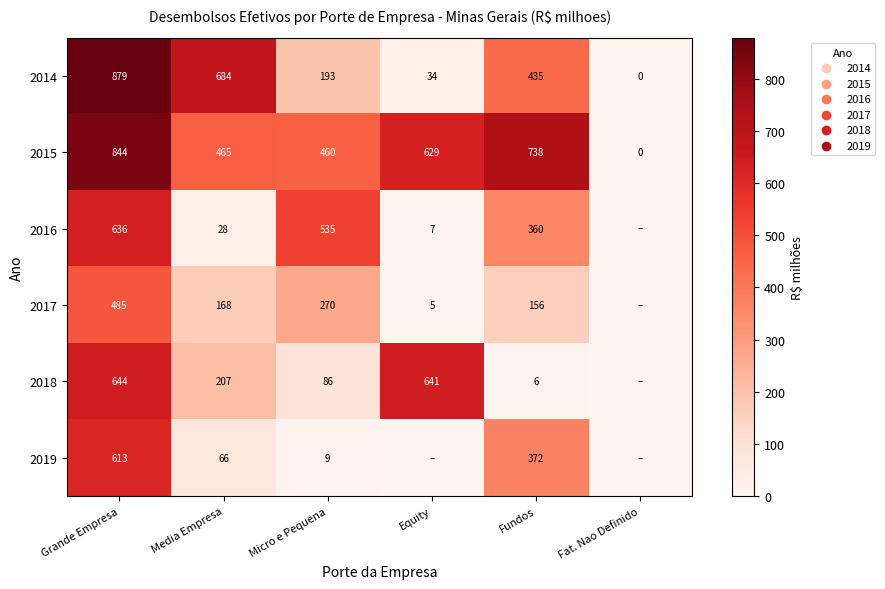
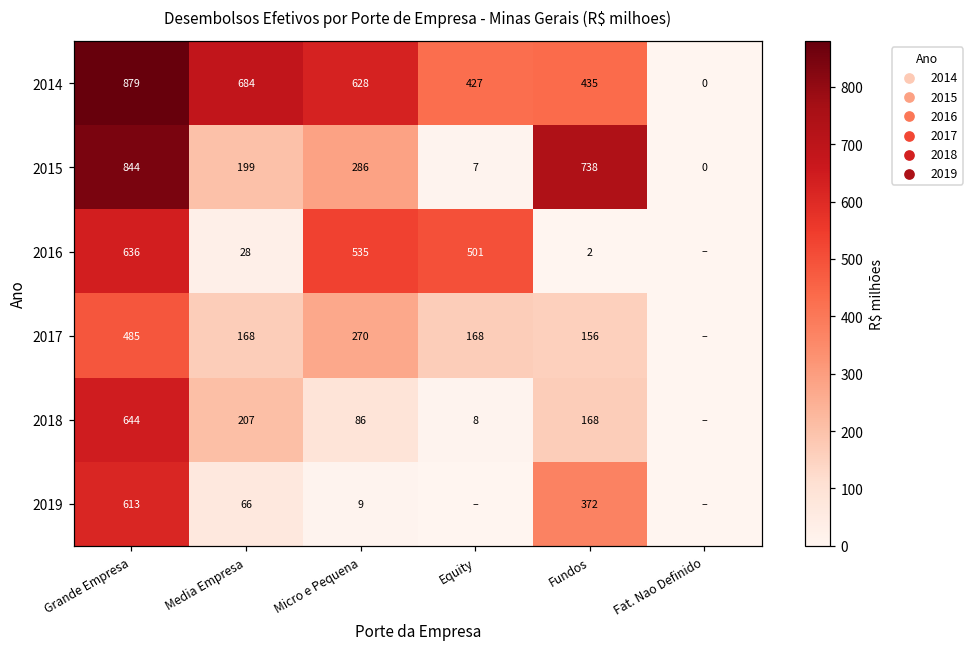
  {
    "2014": {
      "Grande Empresa": 879,
      "Media Empresa": 684,
-     "Micro e Pequena": 193,
-     "Equity": 34,
+     "Micro e Pequena": 628,
+     "Equity": 427,
      "Fundos": 435,
      "Fat. Nao Definido": 0
    },
    "2015": {
      "Grande Empresa": 844,
-     "Media Empresa": 465,
-     "Micro e Pequena": 460,
-     "Equity": 629,
+     "Media Empresa": 199,
+     "Micro e Pequena": 286,
+     "Equity": 7,
      "Fundos": 738,
      "Fat. Nao Definido": 0
    },
    "2016": {
      "Grande Empresa": 636,
      "Media Empresa": 28,
      "Micro e Pequena": 535,
-     "Equity": 7,
-     "Fundos": 360
+     "Equity": 501,
+     "Fundos": 2
    },
    "2017": {
      "Grande Empresa": 485,
      "Media Empresa": 168,
      "Micro e Pequena": 270,
-     "Equity": 5,
+     "Equity": 168,
      "Fundos": 156
    },
    "2018": {
      "Grande Empresa": 644,
      "Media Empresa": 207,
      "Micro e Pequena": 86,
-     "Equity": 641,
-     "Fundos": 6
+     "Equity": 8,
+     "Fundos": 168
    },
    "2019": {
      "Grande Empresa": 613,
      "Media Empresa": 66,
      "Micro e Pequena": 9,
      "Fundos": 372
    }
  }
